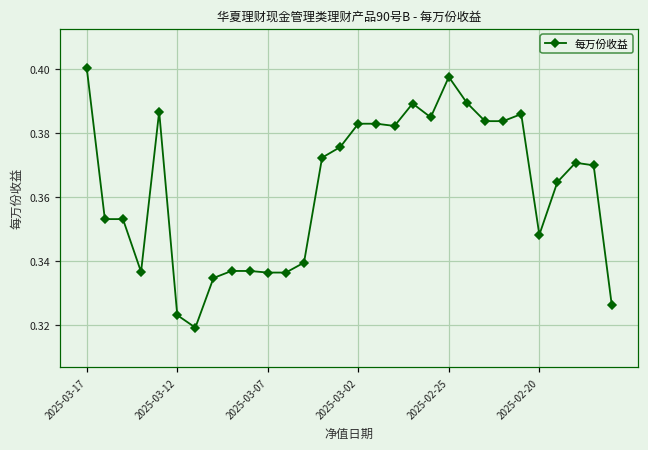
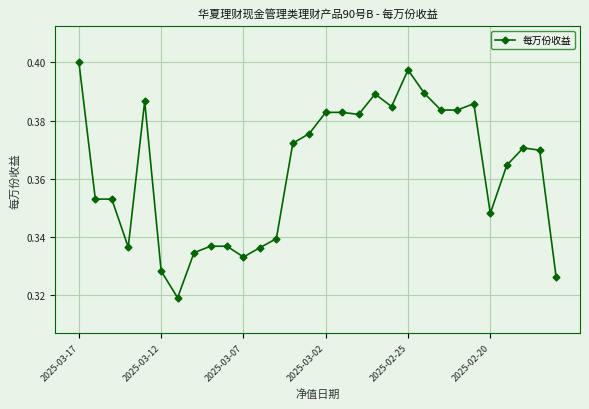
  {
    "2025-03-17": 0.400,
-   "2025-03-12": 0.323,
-   "2025-03-07": 0.336,
+   "2025-03-12": 0.328,
+   "2025-03-07": 0.333,
    "2025-03-02": 0.383,
    "2025-02-25": 0.397,
    "2025-02-20": 0.348
  }
